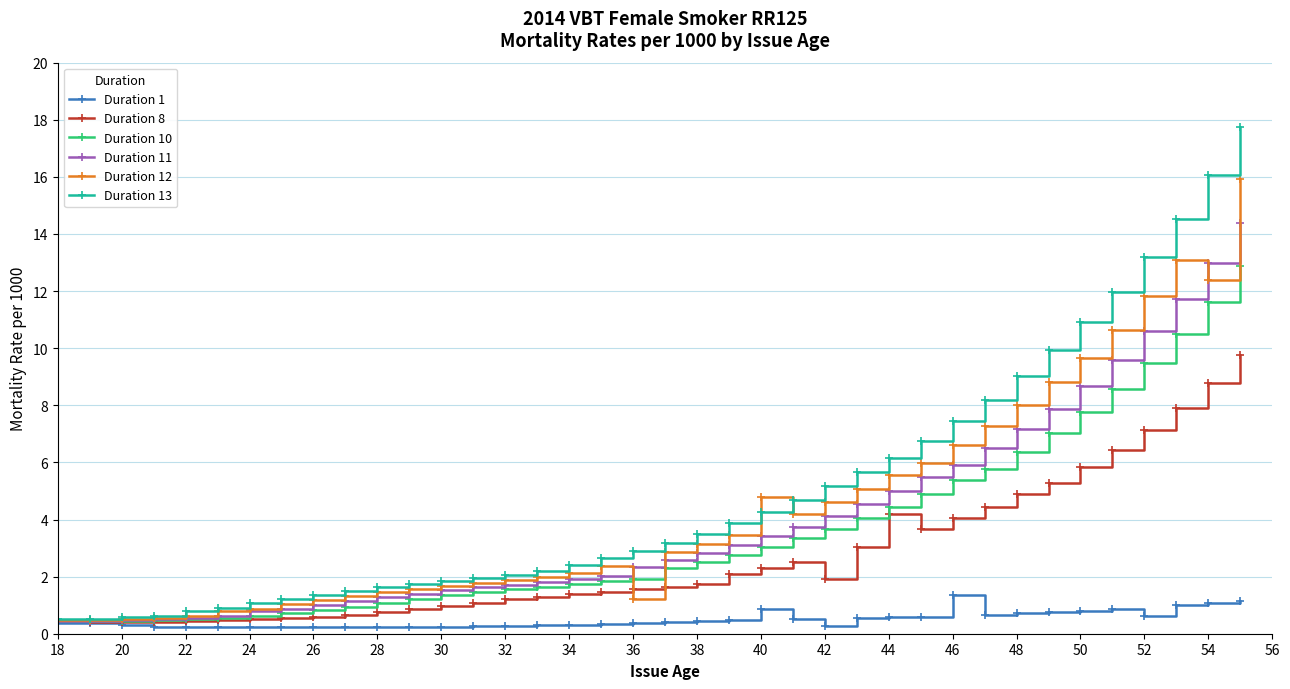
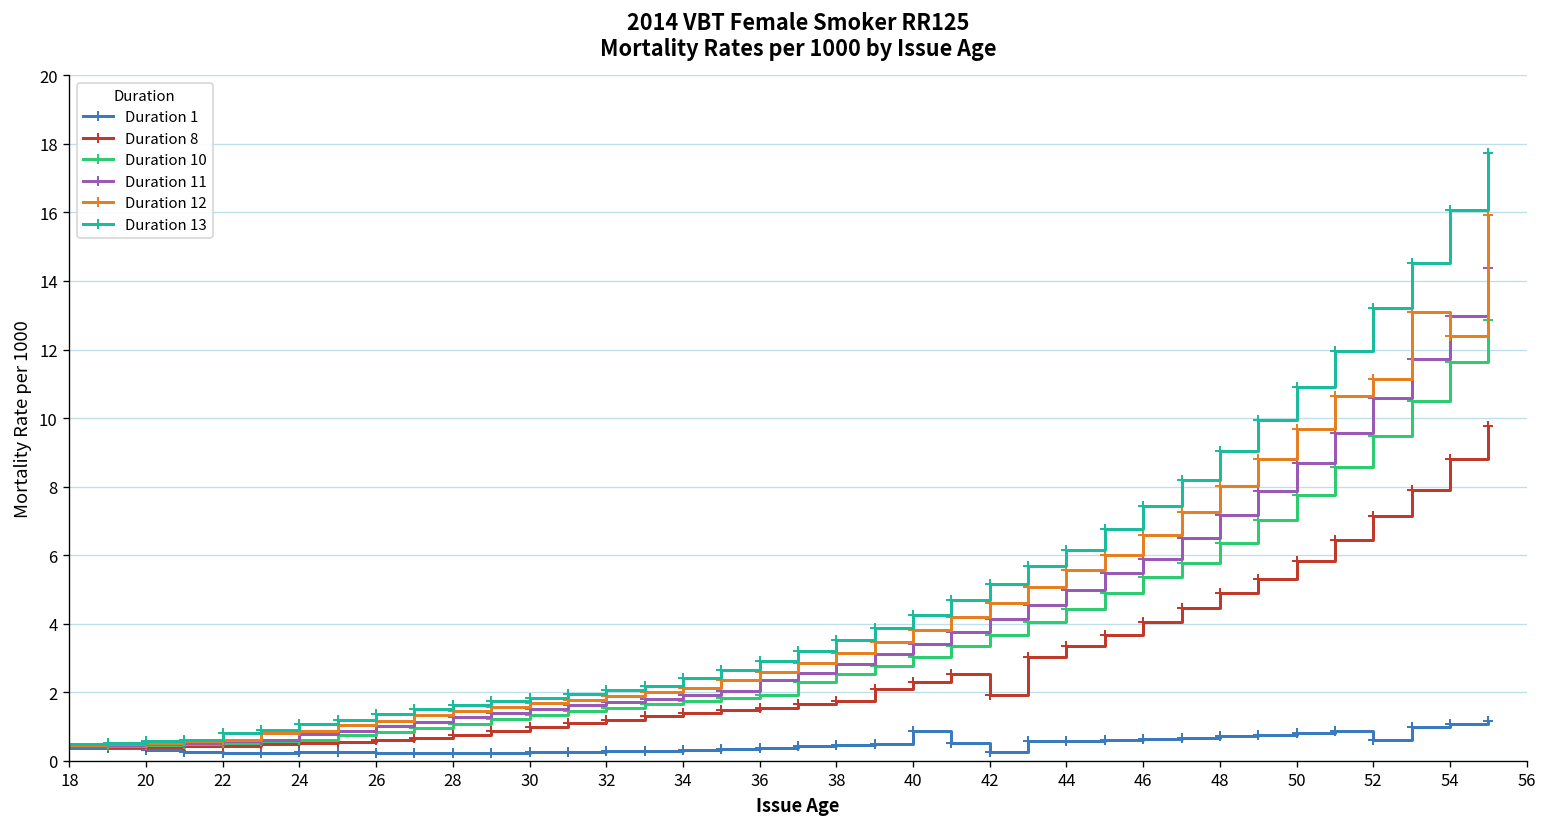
  {
    "Duration 1": {
      "22": 0.2,
      "24": 0.3,
      "26": 0.2,
      "28": 0.2,
      "30": 0.2,
      "32": 0.3,
      "34": 0.3,
      "36": 0.4,
      "38": 0.5,
      "40": 0.9,
      "42": 0.3,
      "44": 0.6,
-     "46": 1.4,
+     "46": 0.6,
      "48": 0.7,
      "50": 0.8,
      "52": 0.6,
      "54": 1.1
    },
    "Duration 8": {
      "24": 0.5,
      "26": 0.6,
      "28": 0.8,
      "30": 1.0,
      "32": 1.2,
      "34": 1.4,
      "36": 1.6,
      "38": 1.7,
      "40": 2.3,
      "42": 1.9,
-     "44": 4.2,
+     "44": 3.3,
      "46": 4.0,
      "48": 4.9,
      "50": 5.8,
      "52": 7.1,
      "54": 8.8
    },
    "Duration 11": {
      "24": 0.8,
      "26": 1.0,
      "28": 1.3,
      "30": 1.5,
      "32": 1.7,
      "34": 1.9,
      "36": 2.3,
      "38": 2.8,
      "40": 3.4,
      "42": 4.1,
      "44": 5.0,
      "46": 5.9,
      "48": 7.2,
      "50": 8.7,
      "52": 10.6,
      "54": 13.0
    },
    "Duration 12": {
      "24": 0.9,
      "26": 1.2,
      "28": 1.5,
      "30": 1.7,
      "32": 1.9,
      "34": 2.1,
-     "36": 1.2,
+     "36": 2.6,
      "38": 3.1,
-     "40": 4.8,
+     "40": 3.8,
      "42": 4.6,
      "44": 5.6,
      "46": 6.6,
      "48": 8.0,
      "50": 9.7,
-     "52": 11.8,
+     "52": 11.2,
      "54": 12.4
    }
  }
